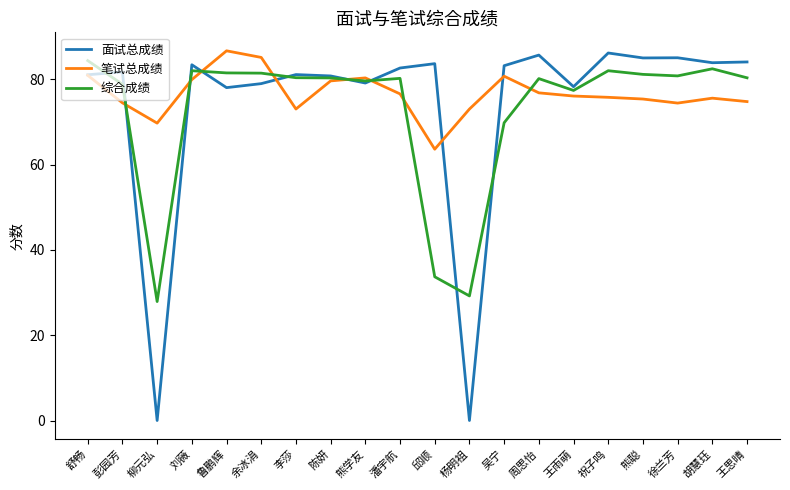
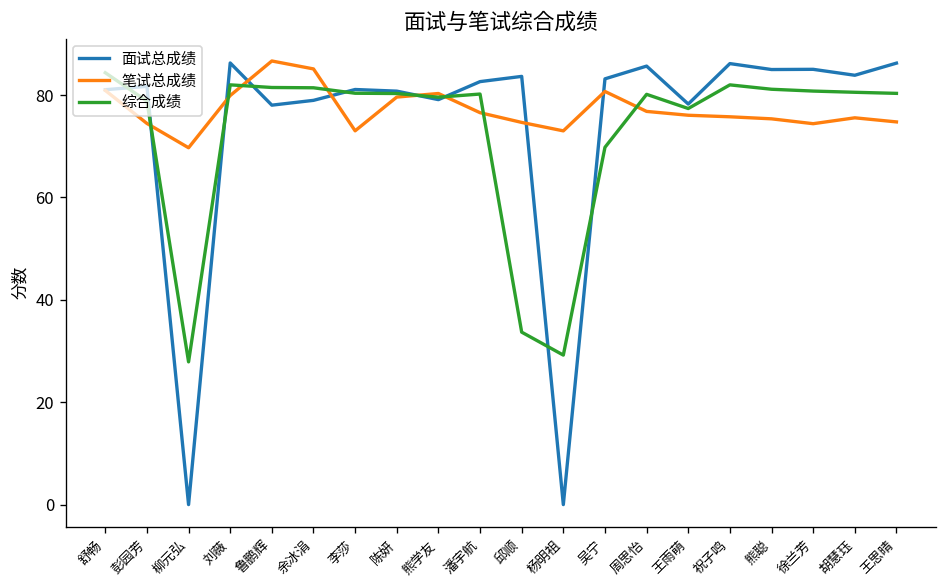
  {
    "面试总成绩": {
      "柳元弘": 0,
-     "刘薇": 83,
+     "刘薇": 86,
      "鲁鹏辉": 78,
      "余冰涓": 79,
      "李莎": 81,
      "潘宇航": 83,
      "邱顺": 84,
      "杨明祖": 0,
      "吴宁": 83,
      "周思怡": 86,
      "王雨萌": 78,
      "祝子鸣": 86,
      "熊聪": 85,
      "徐兰芳": 85,
      "胡慧珏": 84,
-     "王思晴": 84
+     "王思晴": 86
    },
    "笔试总成绩": {
      "彭园芳": 74,
      "柳元弘": 70,
      "刘薇": 80,
      "鲁鹏辉": 87,
      "余冰涓": 85,
      "李莎": 73,
      "陈妍": 80,
      "熊学友": 80,
      "潘宇航": 77,
-     "邱顺": 64,
+     "邱顺": 75,
      "杨明祖": 73,
      "吴宁": 81,
      "周思怡": 77,
      "王雨萌": 76,
      "祝子鸣": 76,
      "熊聪": 75,
      "徐兰芳": 74,
      "胡慧珏": 76,
      "王思晴": 75
    },
    "综合成绩": {
      "柳元弘": 28,
      "刘薇": 82,
      "鲁鹏辉": 81,
      "余冰涓": 81,
      "李莎": 80,
      "潘宇航": 80,
      "邱顺": 34,
      "杨明祖": 29,
      "吴宁": 70,
      "周思怡": 80,
      "王雨萌": 77,
      "祝子鸣": 82,
      "熊聪": 81,
      "徐兰芳": 81,
-     "胡慧珏": 82,
+     "胡慧珏": 81,
      "王思晴": 80
    }
  }
